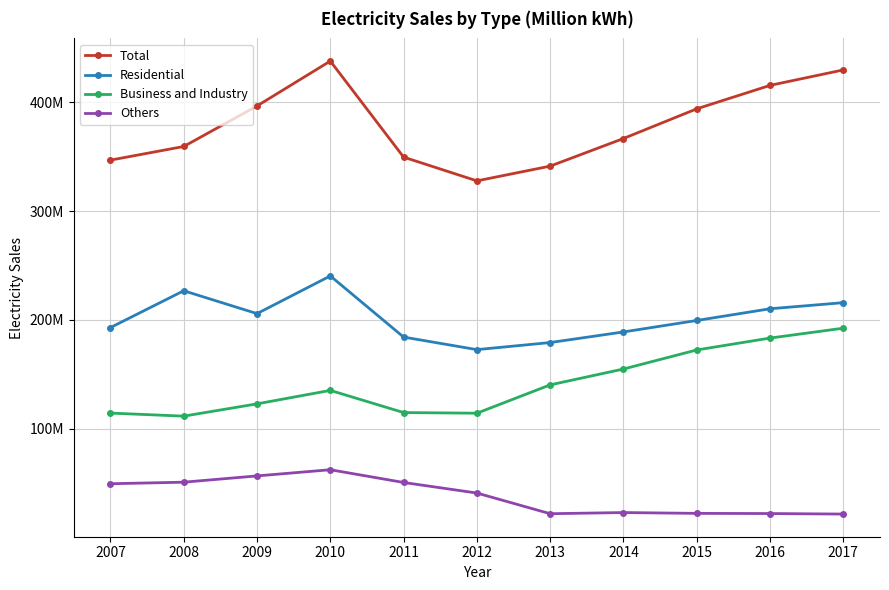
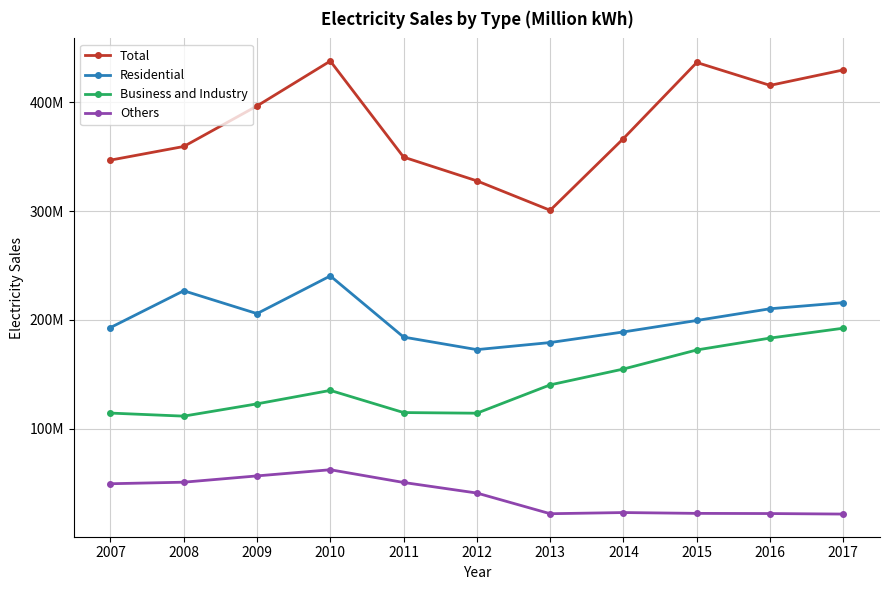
  {
    "Total": {
      "2007": 347000000,
      "2008": 359000000,
      "2009": 397000000,
      "2010": 438000000,
      "2011": 350000000,
      "2012": 328000000,
-     "2013": 341000000,
+     "2013": 301000000,
      "2014": 367000000,
-     "2015": 394000000,
+     "2015": 437000000,
      "2016": 416000000,
      "2017": 430000000
    },
    "Residential": {
      "2007": 193000000,
      "2008": 227000000,
      "2009": 206000000,
      "2010": 240000000,
      "2011": 184000000,
      "2012": 173000000,
      "2013": 179000000,
      "2014": 189000000,
      "2015": 199000000,
      "2016": 210000000,
      "2017": 216000000
    },
    "Business and Industry": {
      "2007": 114000000,
      "2008": 112000000,
      "2009": 123000000,
      "2010": 135000000,
      "2011": 115000000,
      "2012": 114000000,
      "2013": 140000000,
      "2014": 155000000,
      "2015": 172000000,
      "2016": 183000000,
      "2017": 192000000
    },
    "Others": {
      "2007": 49000000,
      "2008": 51000000,
      "2009": 57000000,
      "2010": 62000000,
      "2011": 51000000,
      "2012": 41000000,
      "2013": 22000000,
      "2014": 23000000,
      "2015": 22000000,
      "2016": 22000000,
      "2017": 22000000
    }
  }
